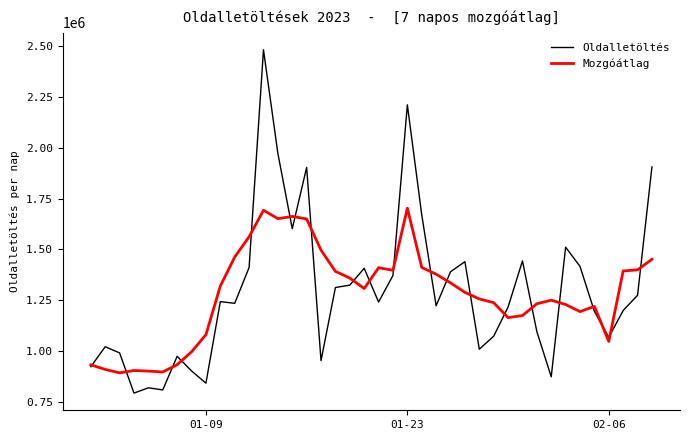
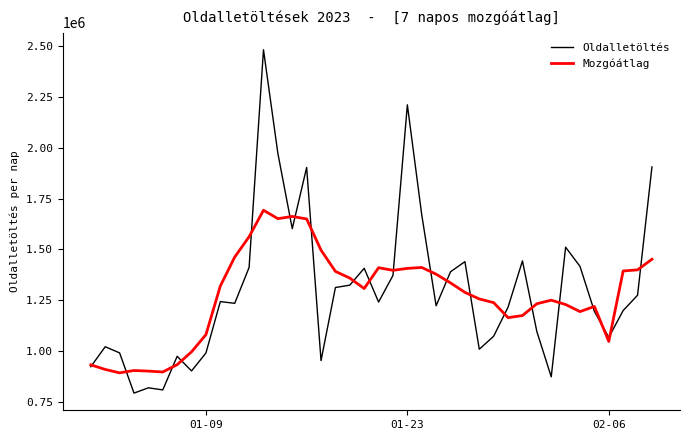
  {
    "Oldalletöltés": {
-     "01-09": 840000,
+     "01-09": 990000,
      "01-23": 2210000,
      "02-06": 1070000
    },
    "Mozgóátlag": {
      "01-09": 1080000,
-     "01-23": 1700000,
+     "01-23": 1410000,
      "02-06": 1050000
    }
  }
